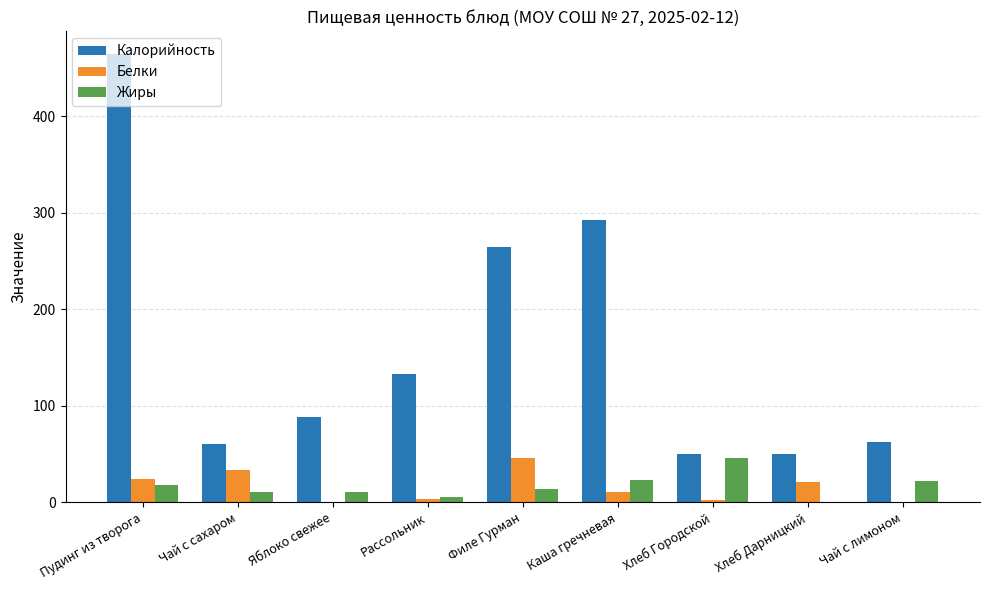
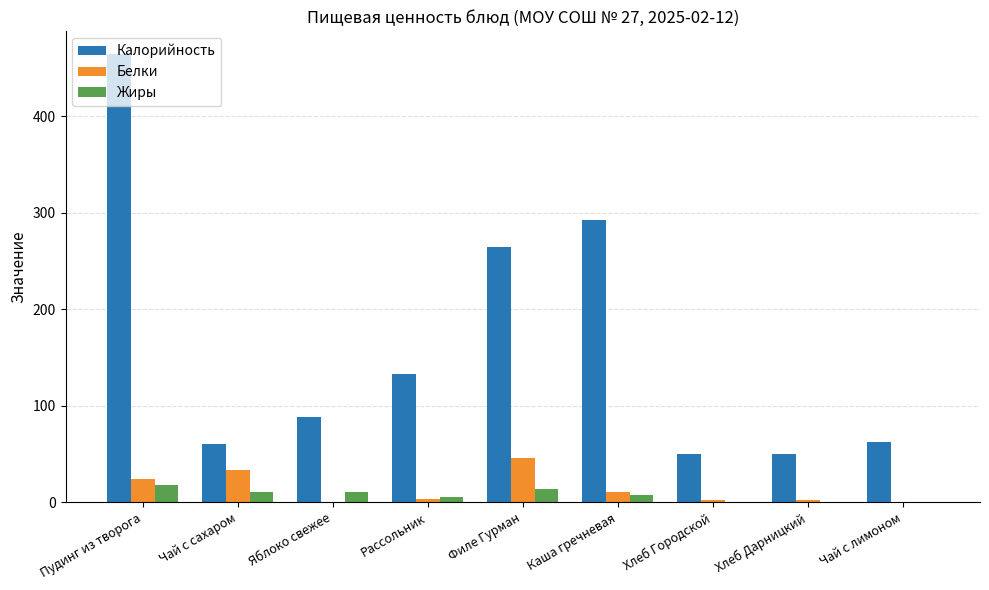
  {
    "Калорийность": {
      "Чай с сахаром": 60,
      "Яблоко свежее": 90,
      "Рассольник": 130,
      "Филе Гурман": 260,
      "Каша гречневая": 290,
      "Хлеб Городской": 50,
      "Хлеб Дарницкий": 50,
      "Чай с лимоном": 60
    },
    "Белки": {
      "Пудинг из творога": 20,
      "Чай с сахаром": 30,
      "Рассольник": 0,
      "Филе Гурман": 50,
      "Каша гречневая": 10,
-     "Хлеб Дарницкий": 20
+     "Хлеб Дарницкий": 0
    },
    "Жиры": {
      "Пудинг из творога": 20,
      "Чай с сахаром": 10,
      "Яблоко свежее": 10,
      "Рассольник": 10,
      "Филе Гурман": 10,
-     "Каша гречневая": 20,
-     "Хлеб Городской": 50,
+     "Каша гречневая": 10,
+     "Хлеб Городской": 0,
      "Хлеб Дарницкий": 0,
-     "Чай с лимоном": 20
+     "Чай с лимоном": 0
    }
  }
